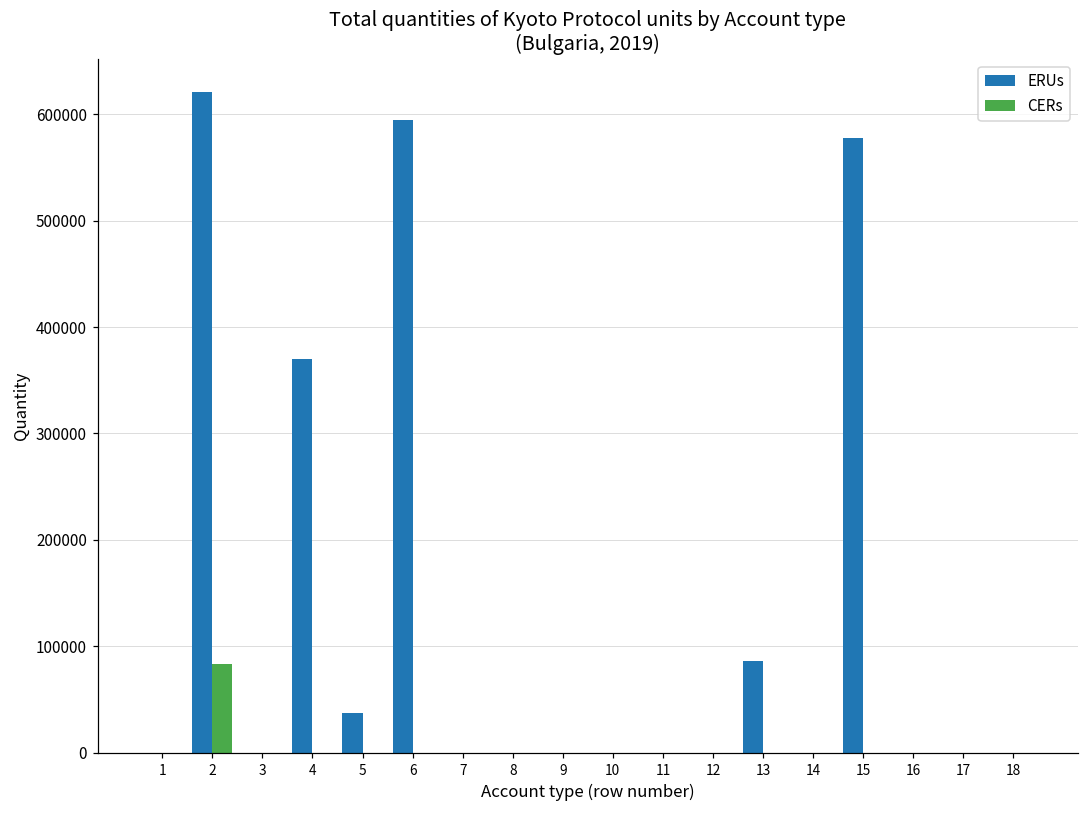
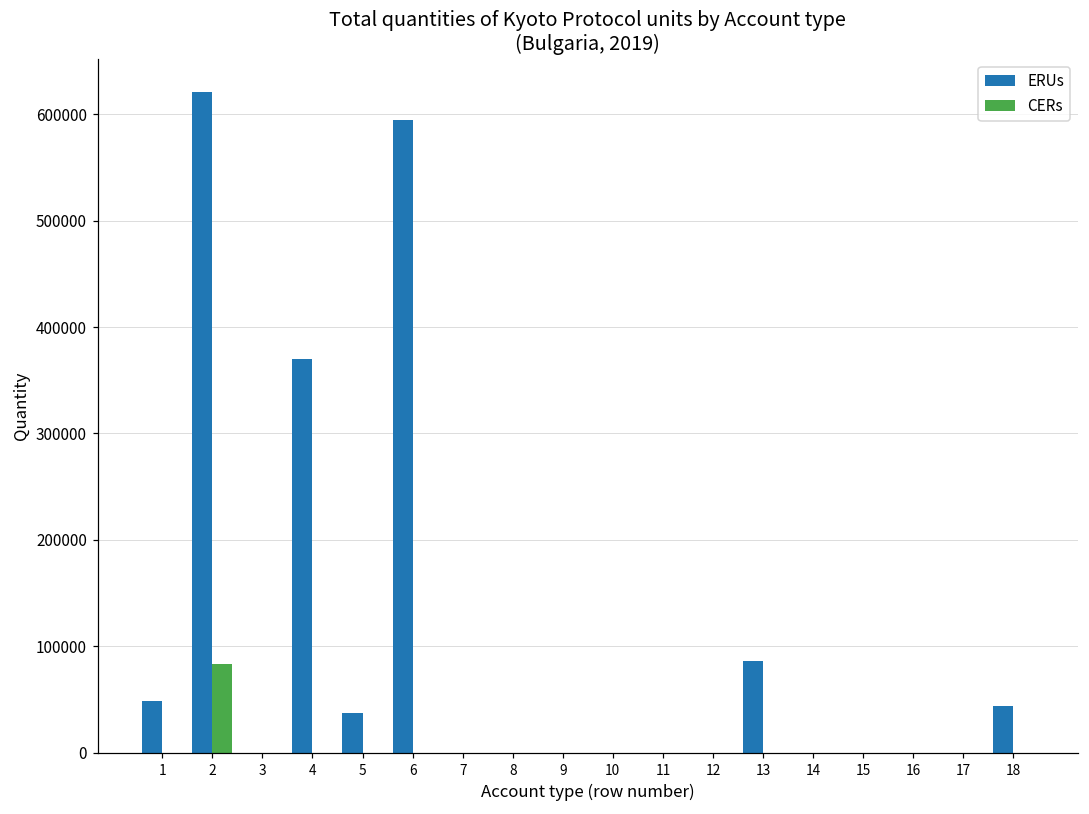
  {
    "ERUs": {
-     "1": 0,
+     "1": 50000,
      "2": 620000,
      "3": 0,
      "4": 370000,
      "5": 40000,
      "6": 590000,
      "7": 0,
      "8": 0,
      "9": 0,
      "10": 0,
      "11": 0,
      "12": 0,
      "13": 90000,
      "14": 0,
-     "15": 580000,
+     "15": 0,
      "16": 0,
      "17": 0,
-     "18": 0
+     "18": 40000
    },
    "CERs": {
      "1": 0,
      "2": 80000,
      "3": 0,
      "4": 0,
      "5": 0,
      "6": 0,
      "7": 0,
      "8": 0,
      "9": 0,
      "10": 0,
      "11": 0,
      "12": 0,
      "13": 0,
      "14": 0,
      "15": 0,
      "16": 0,
      "17": 0,
      "18": 0
    }
  }
